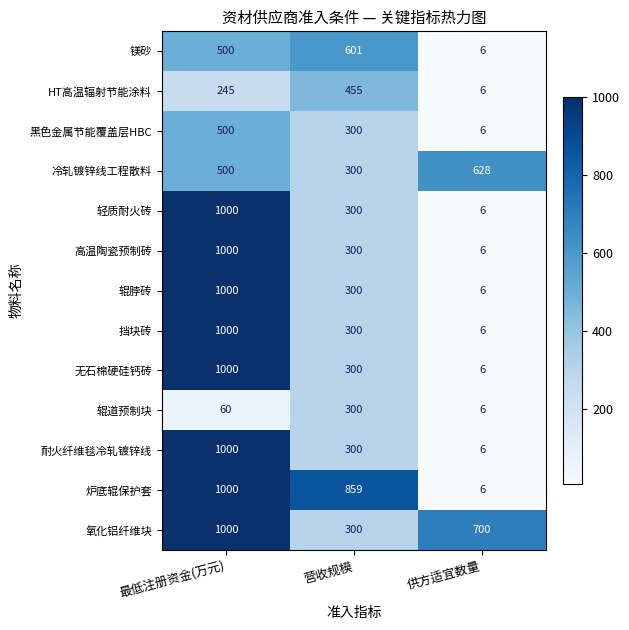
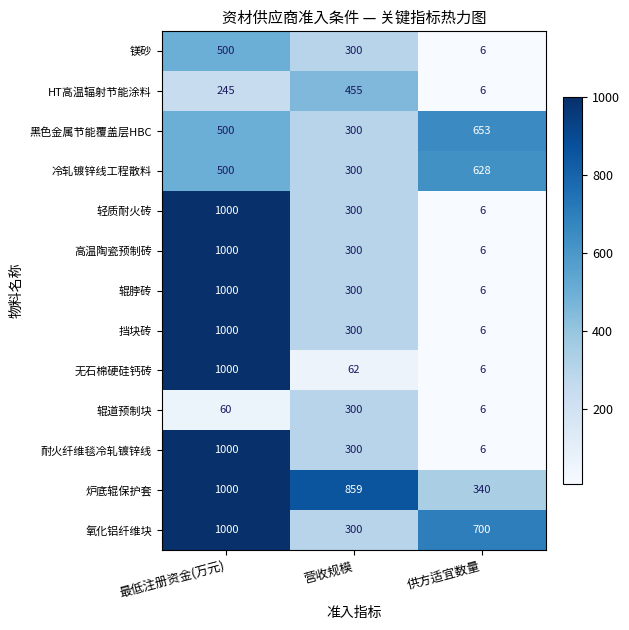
  {
    "镁砂": {
      "最低注册资金(万元)": 500,
-     "营收规模": 601,
+     "营收规模": 300,
      "供方适宜数量": 6
    },
    "HT高温辐射节能涂料": {
      "最低注册资金(万元)": 245,
      "营收规模": 455,
      "供方适宜数量": 6
    },
    "黑色金属节能覆盖层HBC": {
      "最低注册资金(万元)": 500,
      "营收规模": 300,
-     "供方适宜数量": 6
+     "供方适宜数量": 653
    },
    "冷轧镀锌线工程散料": {
      "最低注册资金(万元)": 500,
      "营收规模": 300,
      "供方适宜数量": 628
    },
    "轻质耐火砖": {
      "最低注册资金(万元)": 1000,
      "营收规模": 300,
      "供方适宜数量": 6
    },
    "高温陶瓷预制砖": {
      "最低注册资金(万元)": 1000,
      "营收规模": 300,
      "供方适宜数量": 6
    },
    "辊脖砖": {
      "最低注册资金(万元)": 1000,
      "营收规模": 300,
      "供方适宜数量": 6
    },
    "挡块砖": {
      "最低注册资金(万元)": 1000,
      "营收规模": 300,
      "供方适宜数量": 6
    },
    "无石棉硬硅钙砖": {
      "最低注册资金(万元)": 1000,
-     "营收规模": 300,
+     "营收规模": 62,
      "供方适宜数量": 6
    },
    "辊道预制块": {
      "最低注册资金(万元)": 60,
      "营收规模": 300,
      "供方适宜数量": 6
    },
    "耐火纤维毯冷轧镀锌线": {
      "最低注册资金(万元)": 1000,
      "营收规模": 300,
      "供方适宜数量": 6
    },
    "炉底辊保护套": {
      "最低注册资金(万元)": 1000,
      "营收规模": 859,
-     "供方适宜数量": 6
+     "供方适宜数量": 340
    },
    "氧化铝纤维块": {
      "最低注册资金(万元)": 1000,
      "营收规模": 300,
      "供方适宜数量": 700
    }
  }
